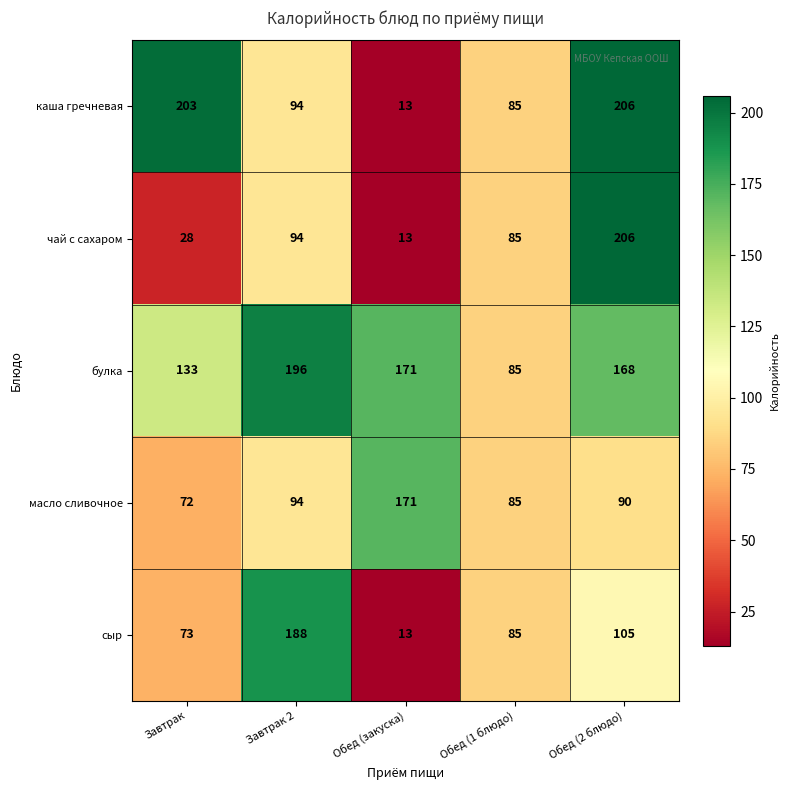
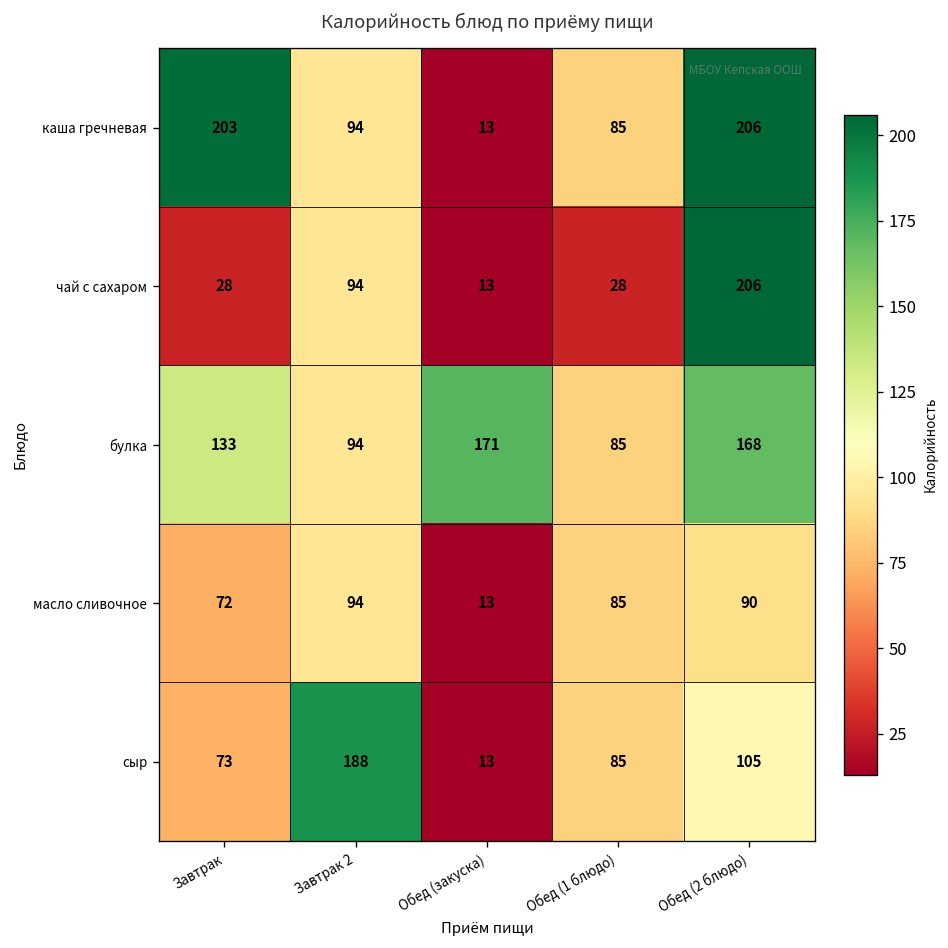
  {
    "каша гречневая": {
      "Завтрак": 203,
      "Завтрак 2": 94,
      "Обед (закуска)": 13,
      "Обед (1 блюдо)": 85
    },
    "чай с сахаром": {
      "Завтрак": 28,
      "Завтрак 2": 94,
      "Обед (закуска)": 13,
-     "Обед (1 блюдо)": 85,
+     "Обед (1 блюдо)": 28,
      "Обед (2 блюдо)": 206
    },
    "булка": {
      "Завтрак": 133,
-     "Завтрак 2": 196,
+     "Завтрак 2": 94,
      "Обед (закуска)": 171,
      "Обед (1 блюдо)": 85,
      "Обед (2 блюдо)": 168
    },
    "масло сливочное": {
      "Завтрак": 72,
      "Завтрак 2": 94,
-     "Обед (закуска)": 171,
+     "Обед (закуска)": 13,
      "Обед (1 блюдо)": 85,
      "Обед (2 блюдо)": 90
    },
    "сыр": {
      "Завтрак": 73,
      "Завтрак 2": 188,
      "Обед (закуска)": 13,
      "Обед (1 блюдо)": 85,
      "Обед (2 блюдо)": 105
    }
  }
